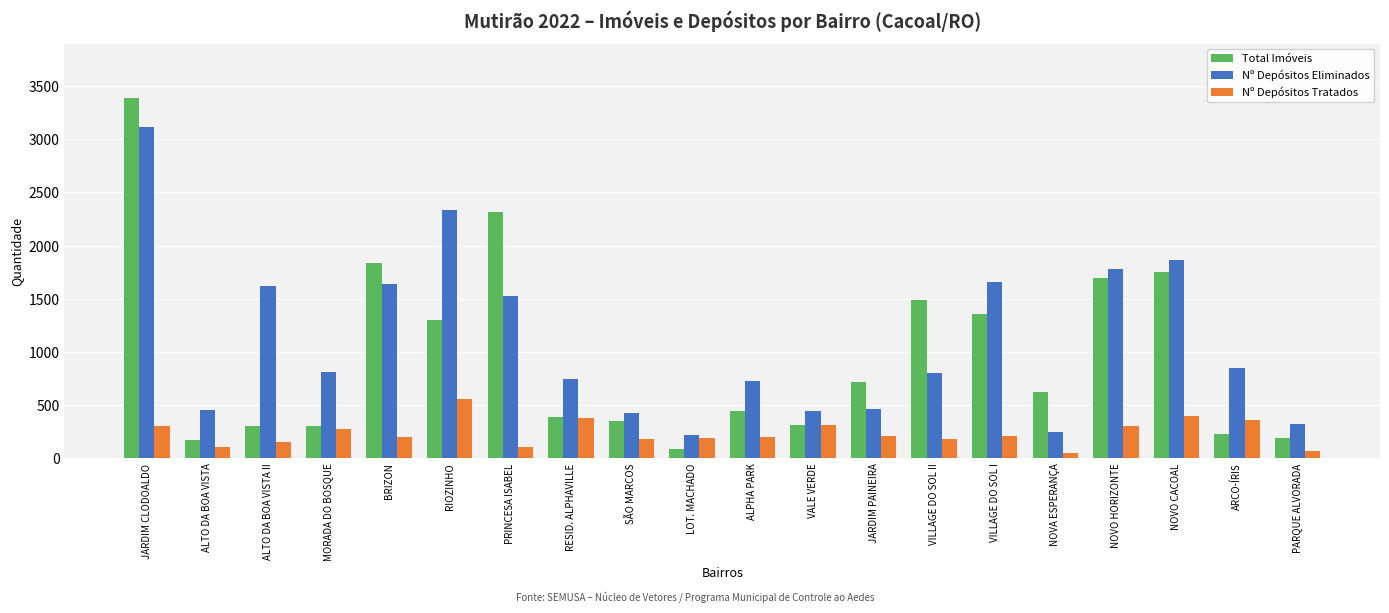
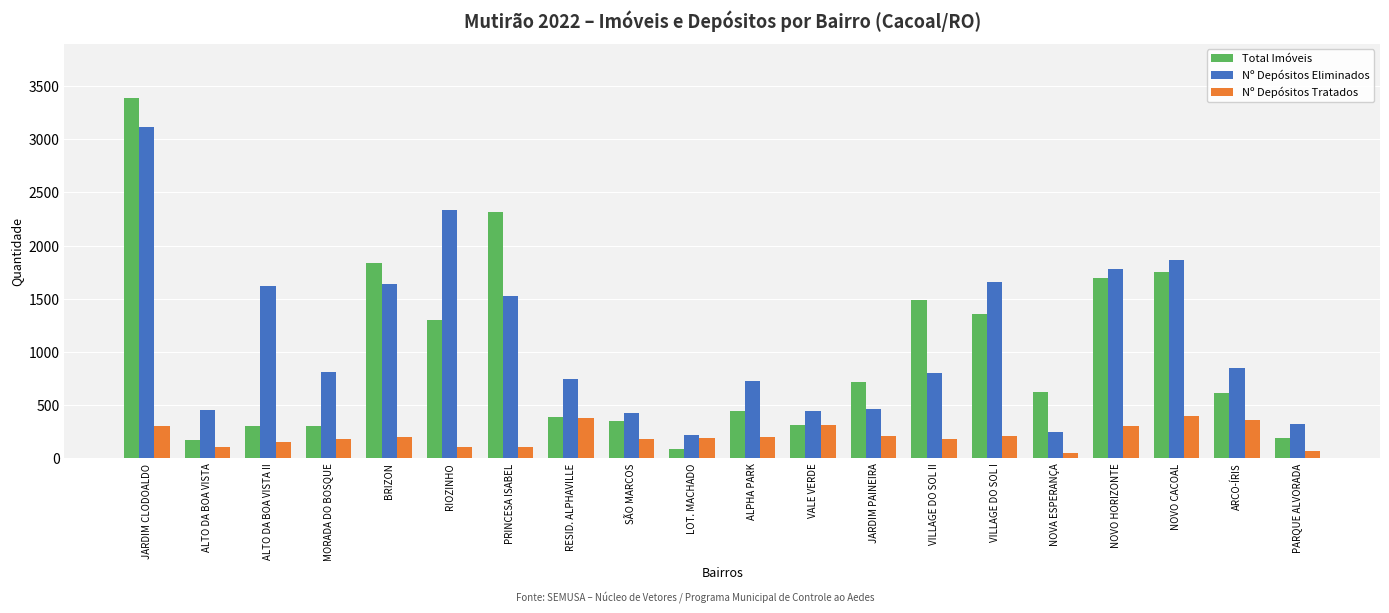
  {
    "Total Imóveis": {
      "JARDIM CLODOALDO": 3390,
      "ALTO DA BOA VISTA": 170,
      "ALTO DA BOA VISTA II": 300,
      "MORADA DO BOSQUE": 300,
      "BRIZON": 1840,
      "RIOZINHO": 1300,
      "PRINCESA ISABEL": 2320,
      "RESID. ALPHAVILLE": 390,
      "SÃO MARCOS": 350,
      "LOT. MACHADO": 80,
      "ALPHA PARK": 440,
      "VALE VERDE": 310,
      "JARDIM PAINEIRA": 720,
      "VILLAGE DO SOL II": 1490,
      "VILLAGE DO SOL I": 1350,
      "NOVA ESPERANÇA": 620,
      "NOVO HORIZONTE": 1700,
      "NOVO CACOAL": 1750,
-     "ARCO-ÍRIS": 230,
+     "ARCO-ÍRIS": 610,
      "PARQUE ALVORADA": 190
    },
    "Nº Depósitos Eliminados": {
      "JARDIM CLODOALDO": 3120,
      "ALTO DA BOA VISTA": 450,
      "ALTO DA BOA VISTA II": 1620,
      "MORADA DO BOSQUE": 820,
      "BRIZON": 1640,
      "RIOZINHO": 2330,
      "PRINCESA ISABEL": 1530,
      "RESID. ALPHAVILLE": 750,
      "SÃO MARCOS": 420,
      "LOT. MACHADO": 220,
      "ALPHA PARK": 720,
      "VALE VERDE": 440,
      "JARDIM PAINEIRA": 460,
      "VILLAGE DO SOL II": 800,
      "VILLAGE DO SOL I": 1660,
      "NOVA ESPERANÇA": 250,
      "NOVO HORIZONTE": 1780,
      "NOVO CACOAL": 1870,
      "ARCO-ÍRIS": 850,
      "PARQUE ALVORADA": 320
    },
    "Nº Depósitos Tratados": {
      "JARDIM CLODOALDO": 310,
      "ALTO DA BOA VISTA": 100,
      "ALTO DA BOA VISTA II": 160,
-     "MORADA DO BOSQUE": 270,
+     "MORADA DO BOSQUE": 180,
      "BRIZON": 200,
-     "RIOZINHO": 560,
+     "RIOZINHO": 100,
      "PRINCESA ISABEL": 110,
      "RESID. ALPHAVILLE": 380,
      "SÃO MARCOS": 180,
      "LOT. MACHADO": 190,
      "ALPHA PARK": 200,
      "VALE VERDE": 310,
      "JARDIM PAINEIRA": 210,
      "VILLAGE DO SOL II": 180,
      "VILLAGE DO SOL I": 210,
      "NOVA ESPERANÇA": 50,
      "NOVO HORIZONTE": 300,
      "NOVO CACOAL": 400,
      "ARCO-ÍRIS": 360,
      "PARQUE ALVORADA": 70
    }
  }
